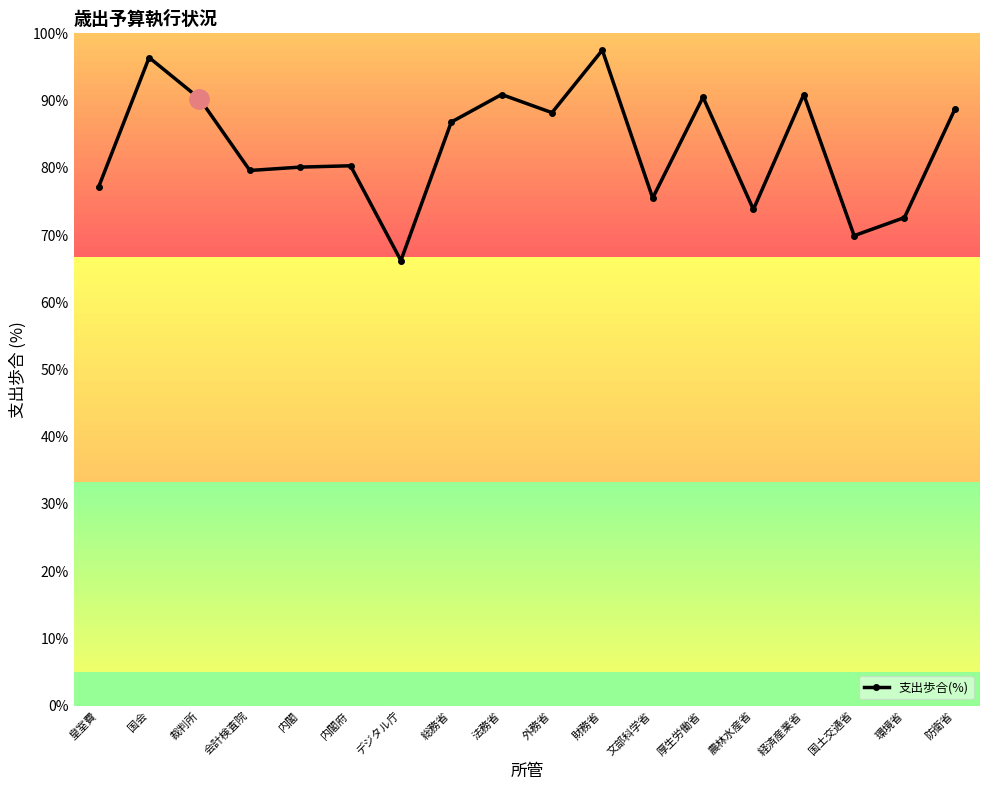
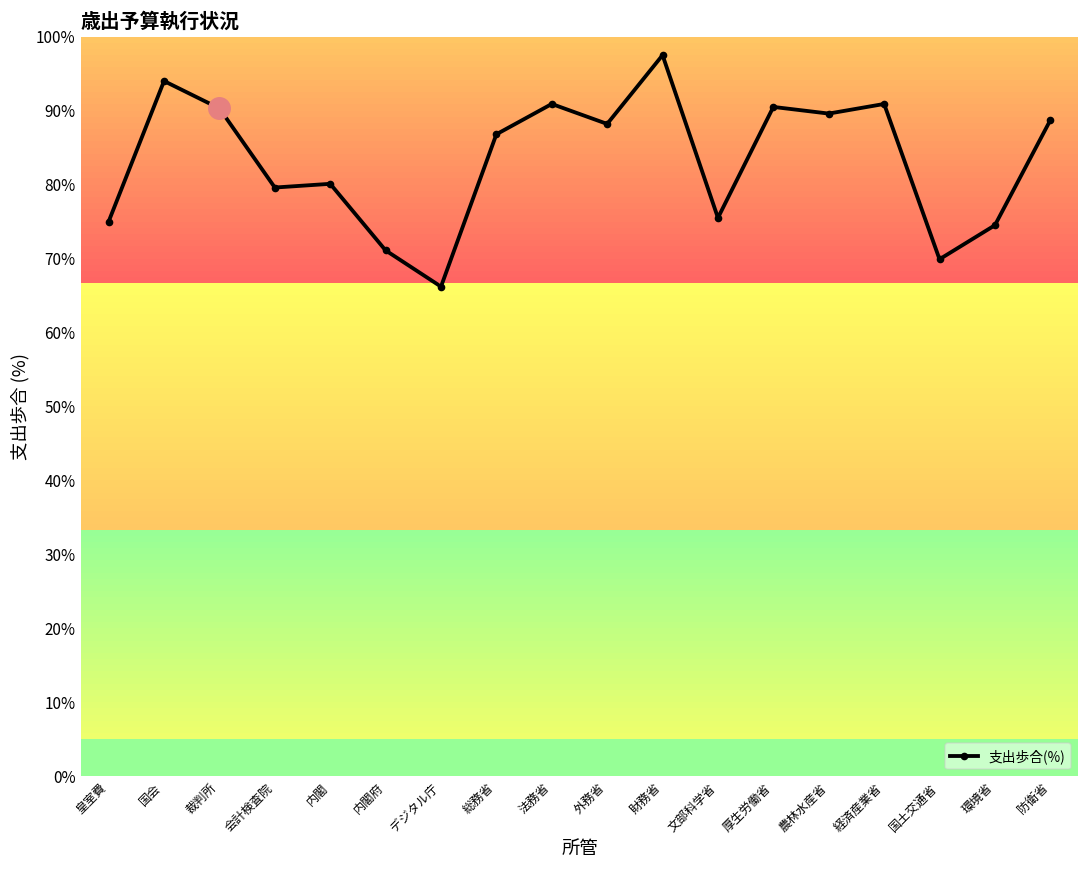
  {
    "支出歩合(%)": {
-     "皇室費": "77%",
-     "国会": "96%",
+     "皇室費": "75%",
+     "国会": "94%",
      "会計検査院": "80%",
      "内閣": "80%",
-     "内閣府": "80%",
+     "内閣府": "71%",
      "デジタル庁": "66%",
      "総務省": "87%",
      "法務省": "91%",
      "外務省": "88%",
      "財務省": "98%",
      "文部科学省": "76%",
      "厚生労働省": "91%",
-     "農林水産省": "74%",
+     "農林水産省": "90%",
      "経済産業省": "91%",
      "国土交通省": "70%",
-     "環境省": "73%",
+     "環境省": "75%",
      "防衛省": "89%"
    }
  }
